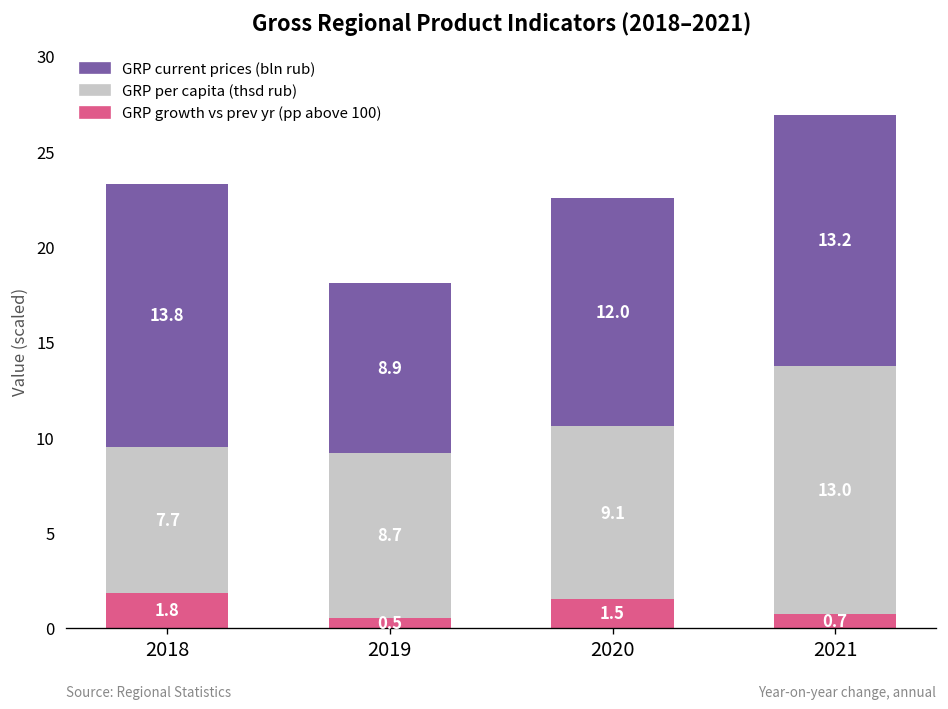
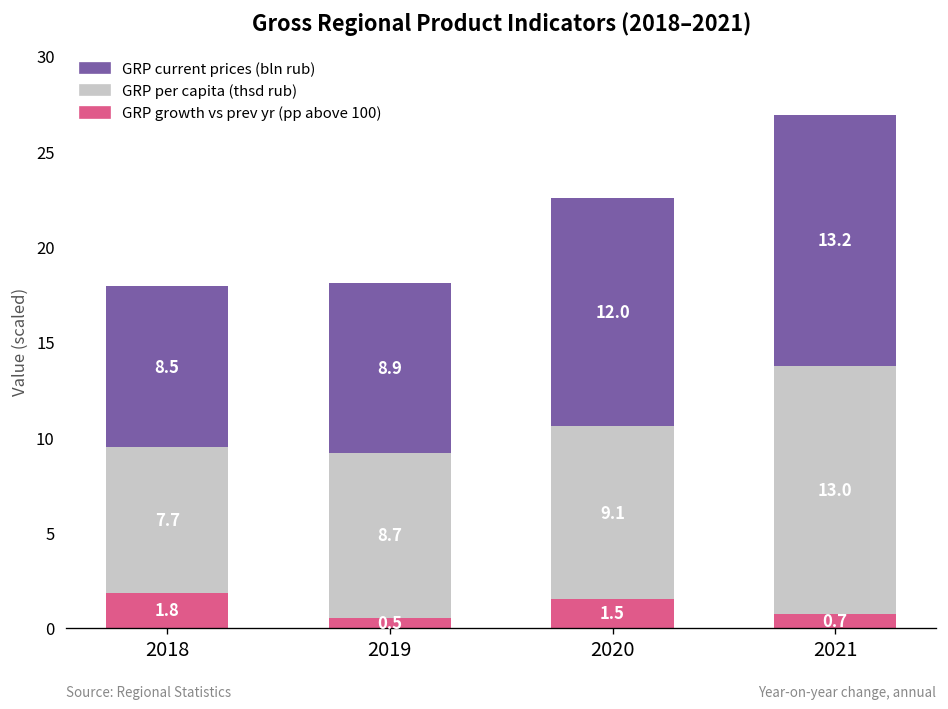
  {
    "GRP growth vs prev yr (pp above 100)": {
      "2018": 1.8,
      "2019": 0.5,
      "2020": 1.5,
      "2021": 0.7
    },
    "GRP per capita (thsd rub)": {
      "2018": 7.7,
      "2019": 8.7,
      "2020": 9.1,
      "2021": 13.0
    },
    "GRP current prices (bln rub)": {
-     "2018": 13.8,
+     "2018": 8.5,
      "2019": 8.9,
      "2020": 12.0,
      "2021": 13.2
    }
  }
